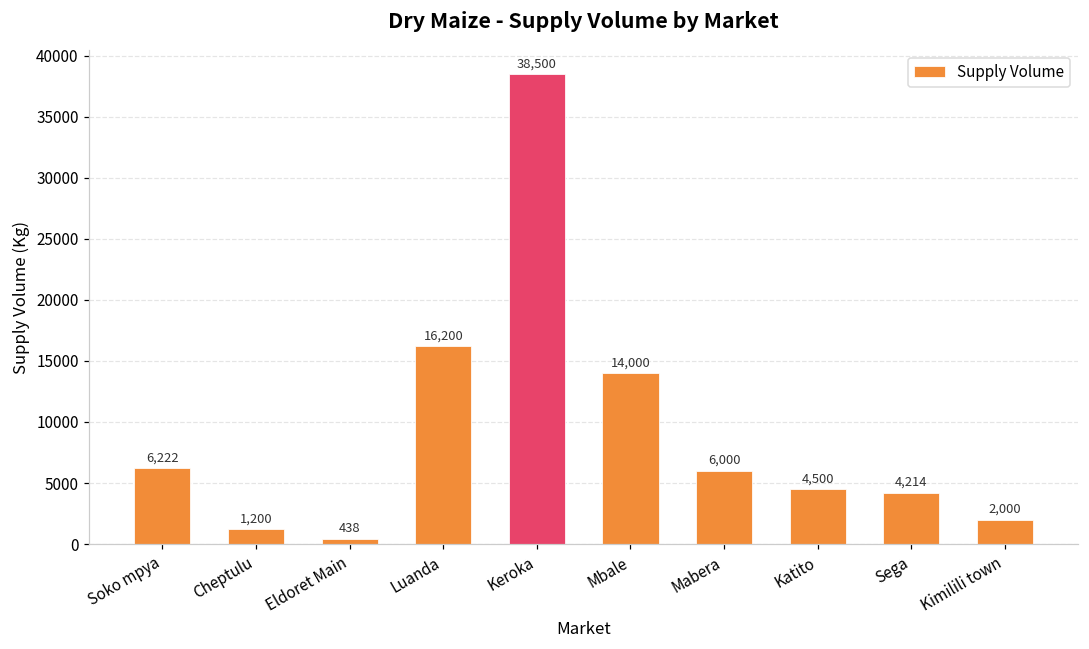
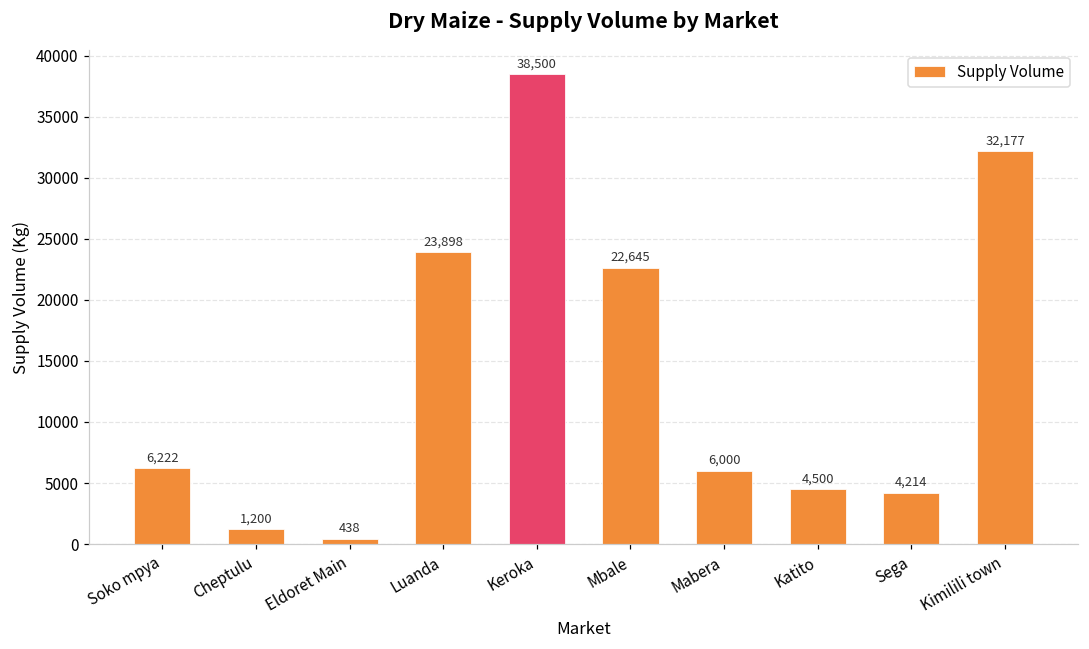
  {
    "Soko mpya": "6,222",
    "Cheptulu": "1,200",
    "Eldoret Main": "438",
-   "Luanda": "16,200",
+   "Luanda": "23,898",
    "Keroka": "38,500",
-   "Mbale": "14,000",
+   "Mbale": "22,645",
    "Mabera": "6,000",
    "Katito": "4,500",
    "Sega": "4,214",
-   "Kimilili town": "2,000"
+   "Kimilili town": "32,177"
  }
